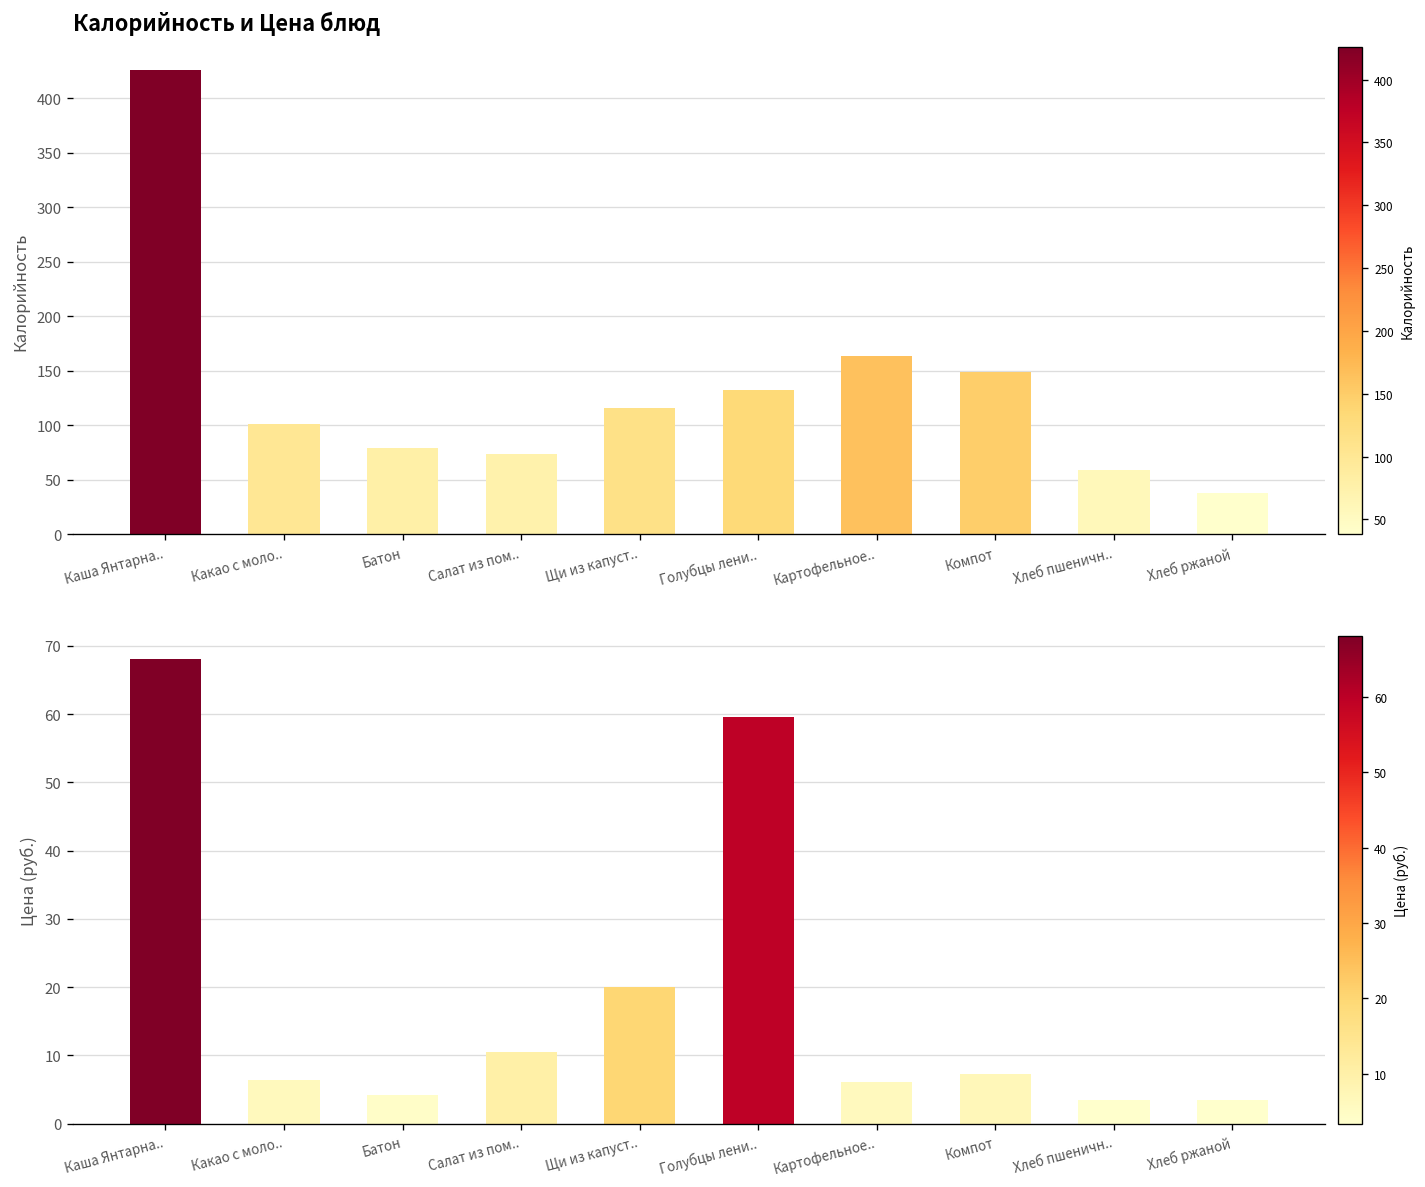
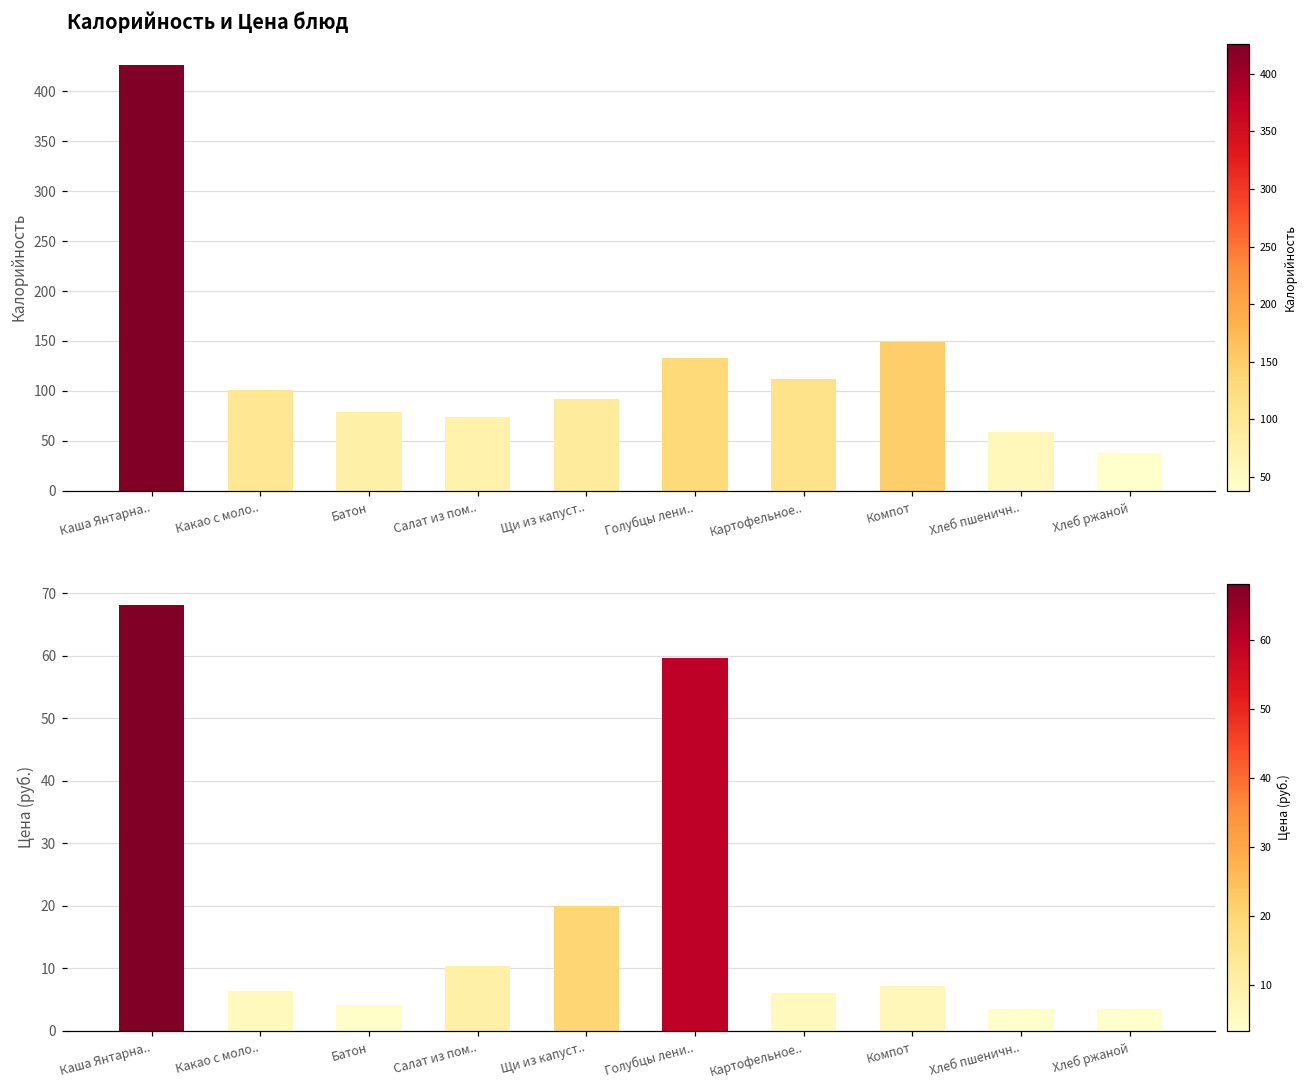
  {
    "Калорийность и Цена блюд": {
      "Каша Янтарна..": 430,
      "Какао с моло..": 100,
      "Батон": 80,
      "Салат из пом..": 70,
-     "Щи из капуст..": 120,
+     "Щи из капуст..": 90,
      "Голубцы лени..": 130,
-     "Картофельное..": 160,
+     "Картофельное..": 110,
      "Компот": 150,
      "Хлеб пшеничн..": 60,
      "Хлеб ржаной": 40
    }
  }
